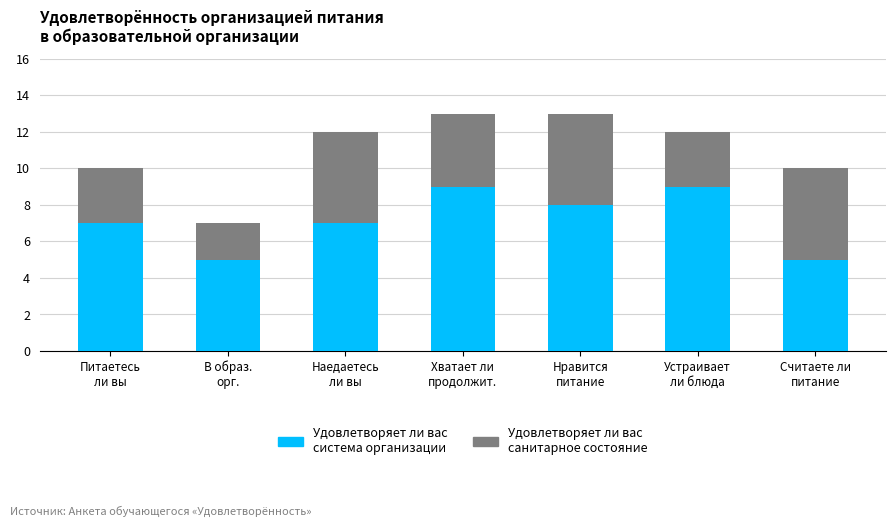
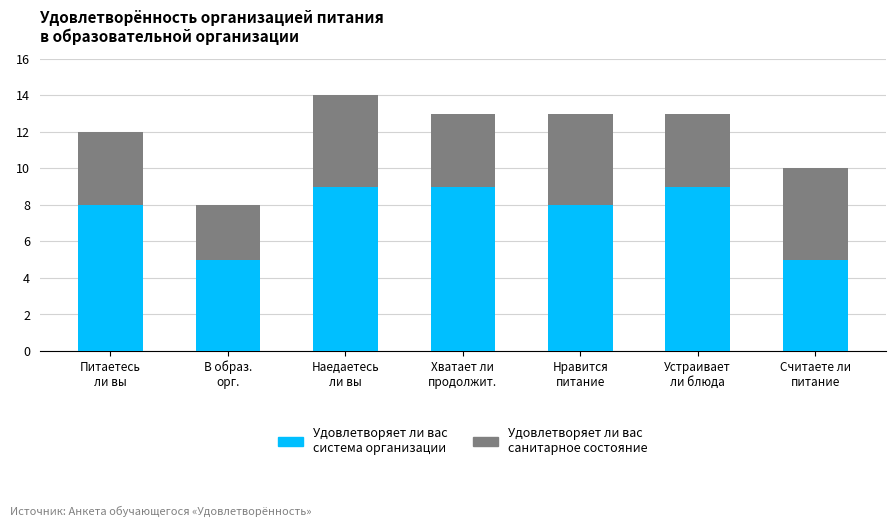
  {
    "Удовлетворяет ли вас система организации": {
-     "Питаетесь ли вы": 7,
+     "Питаетесь ли вы": 8,
      "В образ. орг.": 5,
-     "Наедаетесь ли вы": 7,
+     "Наедаетесь ли вы": 9,
      "Хватает ли продолжит.": 9,
      "Нравится питание": 8,
      "Устраивает ли блюда": 9,
      "Считаете ли питание": 5
    },
    "Удовлетворяет ли вас санитарное состояние": {
-     "Питаетесь ли вы": 3,
-     "В образ. орг.": 2,
+     "Питаетесь ли вы": 4,
+     "В образ. орг.": 3,
      "Наедаетесь ли вы": 5,
      "Хватает ли продолжит.": 4,
      "Нравится питание": 5,
-     "Устраивает ли блюда": 3,
+     "Устраивает ли блюда": 4,
      "Считаете ли питание": 5
    }
  }
